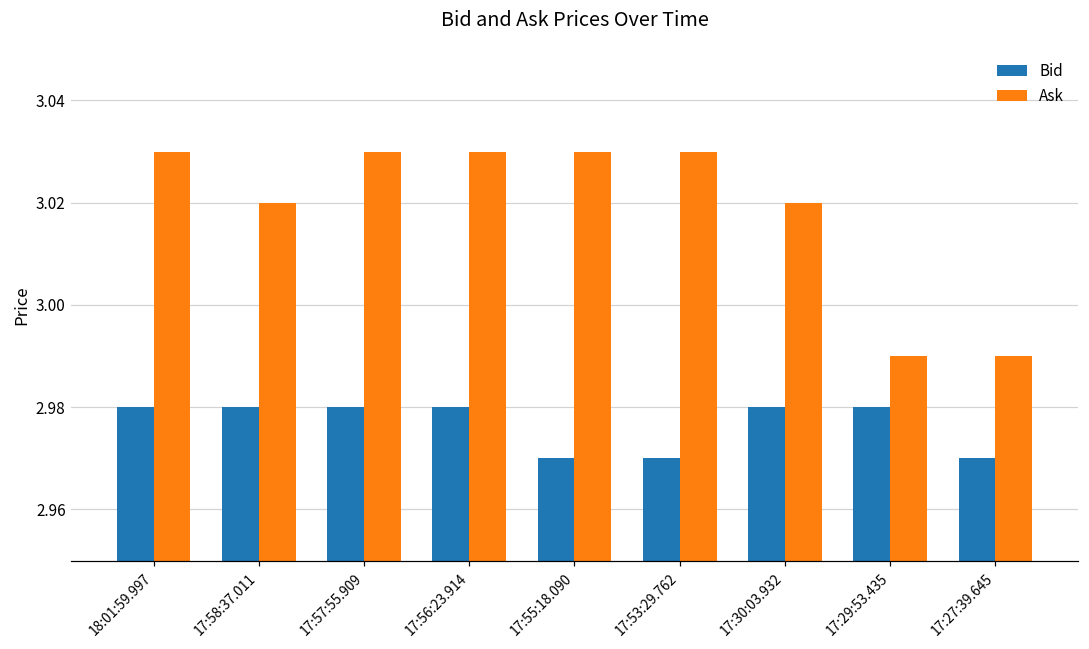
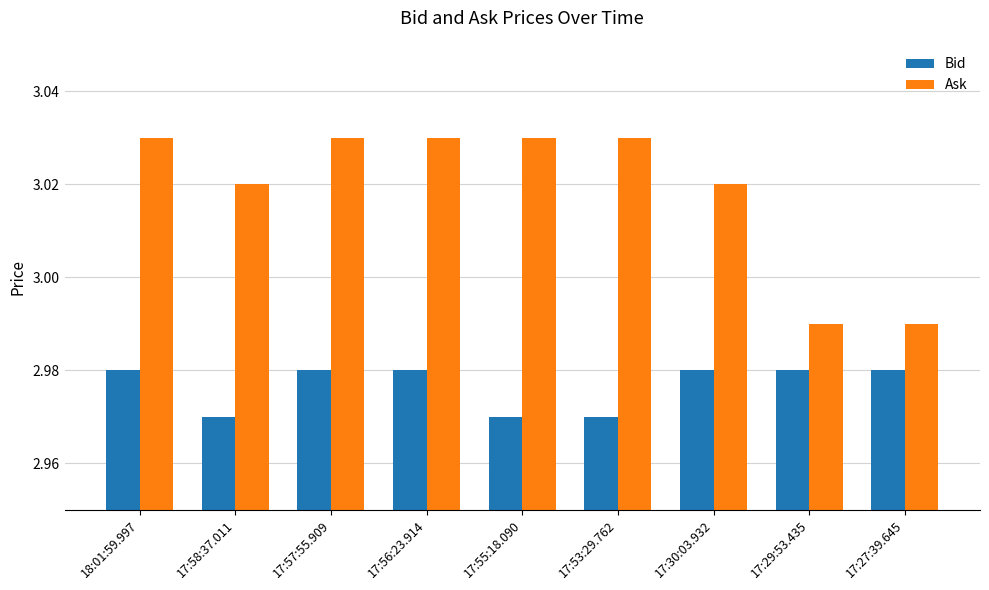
  {
    "Bid": {
      "18:01:59.997": 2.98,
-     "17:58:37.011": 2.98,
+     "17:58:37.011": 2.97,
      "17:57:55.909": 2.98,
      "17:56:23.914": 2.98,
      "17:55:18.090": 2.97,
      "17:53:29.762": 2.97,
      "17:30:03.932": 2.98,
      "17:29:53.435": 2.98,
-     "17:27:39.645": 2.97
+     "17:27:39.645": 2.98
    },
    "Ask": {
      "18:01:59.997": 3.03,
      "17:58:37.011": 3.02,
      "17:57:55.909": 3.03,
      "17:56:23.914": 3.03,
      "17:55:18.090": 3.03,
      "17:53:29.762": 3.03,
      "17:30:03.932": 3.02,
      "17:29:53.435": 2.99,
      "17:27:39.645": 2.99
    }
  }
